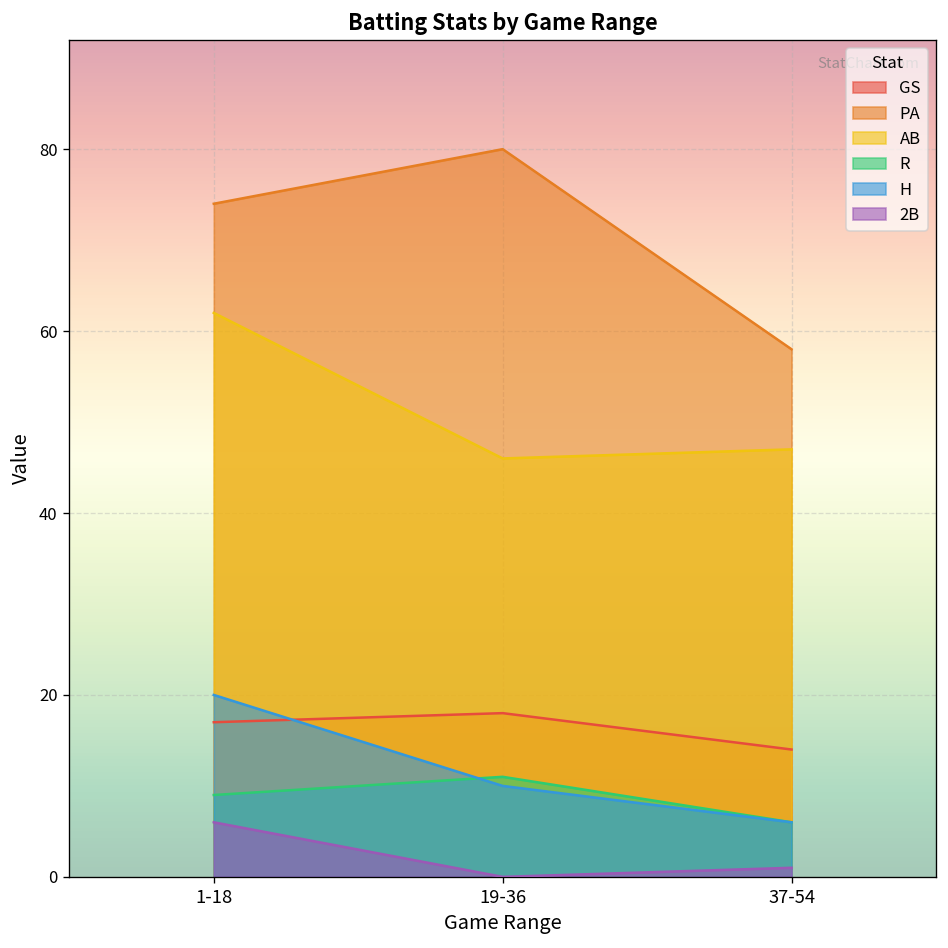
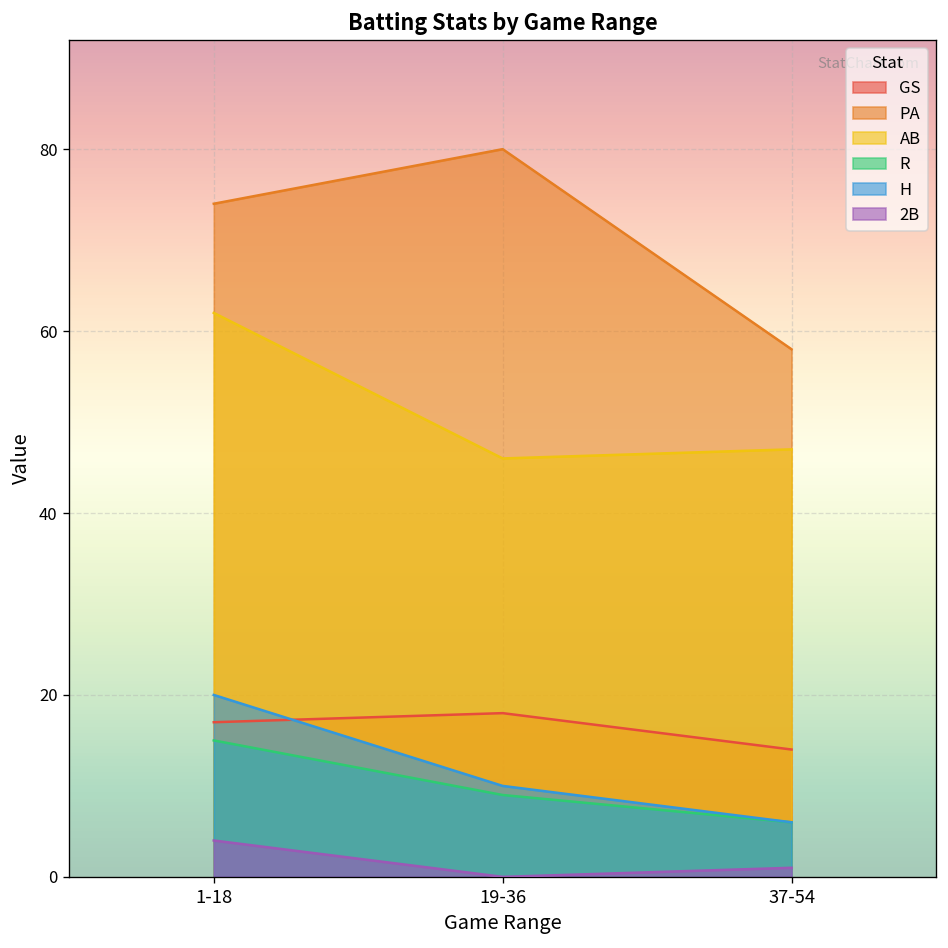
  {
    "AB": {
      "1-18": 62,
      "19-36": 46,
      "37-54": 47
    },
    "R": {
-     "1-18": 9,
-     "19-36": 11
+     "1-18": 15,
+     "19-36": 9
    },
    "H": {
      "1-18": 20,
      "19-36": 10
    },
    "2B": {
-     "1-18": 6,
+     "1-18": 4,
      "19-36": 0,
      "37-54": 1
    }
  }
